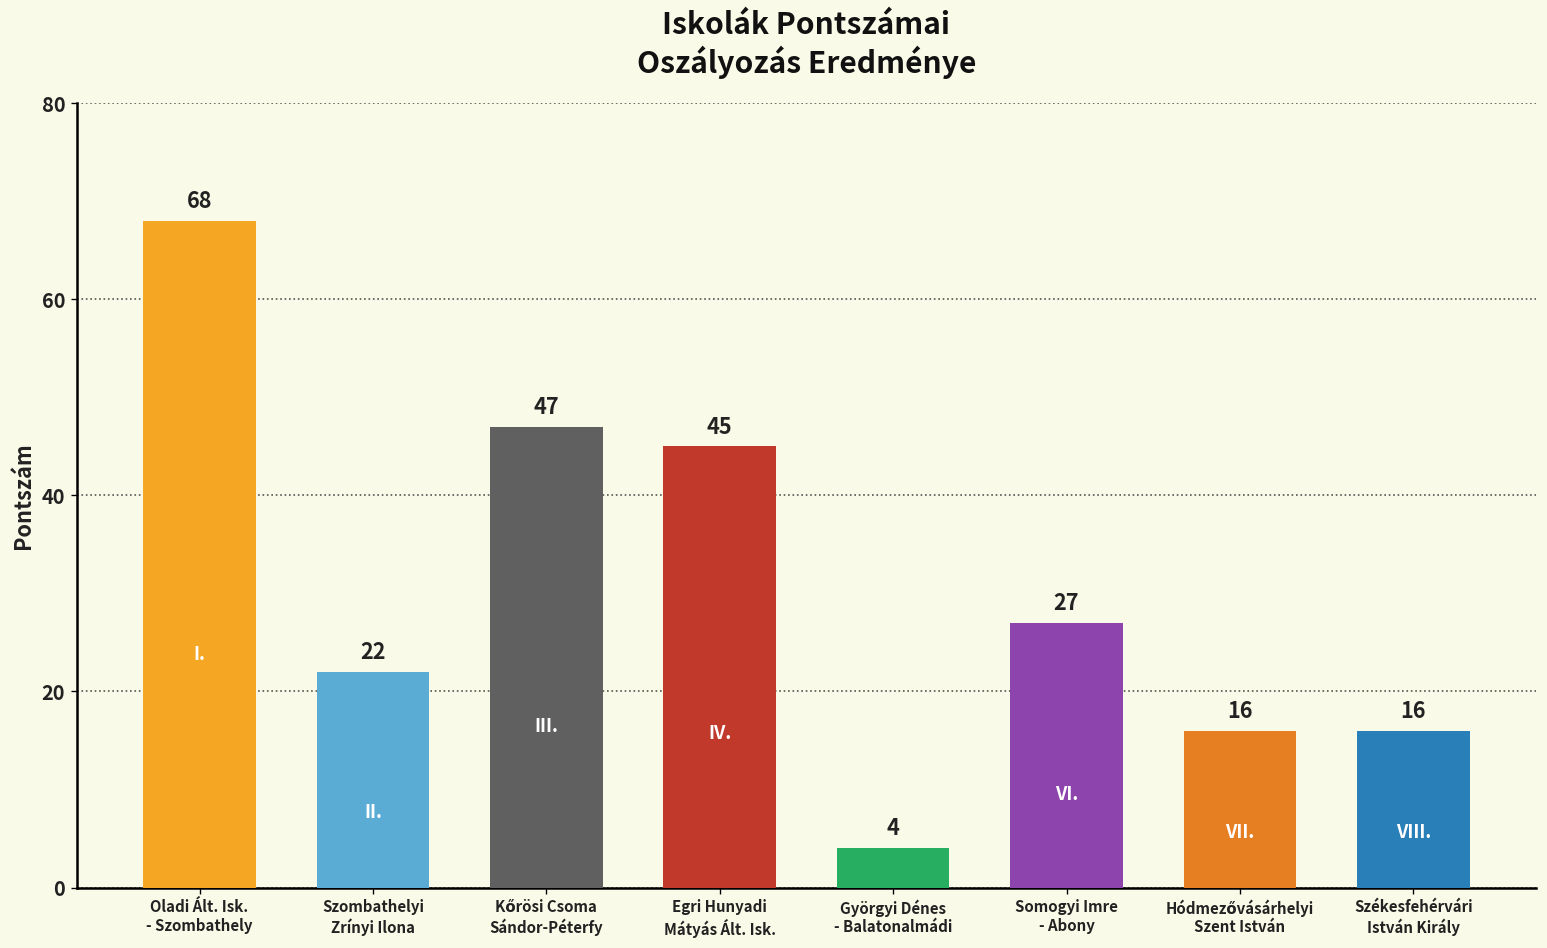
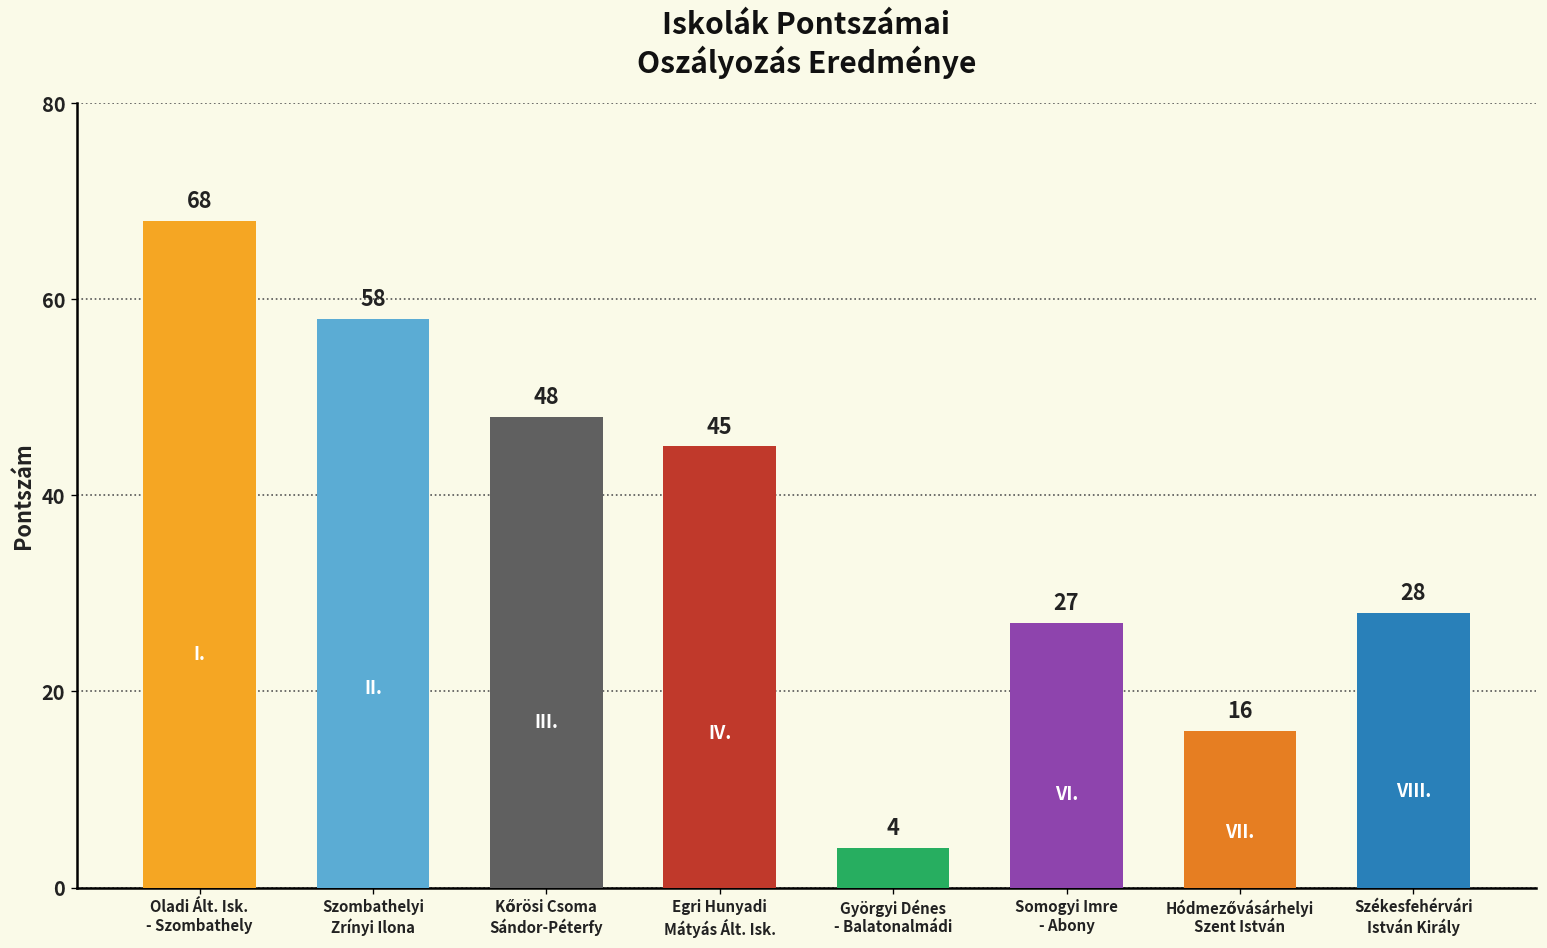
  {
    "Oladi Ált. Isk. - Szombathely": 68,
-   "Szombathelyi Zrínyi Ilona": 22,
-   "Kőrösi Csoma Sándor-Péterfy": 47,
+   "Szombathelyi Zrínyi Ilona": 58,
+   "Kőrösi Csoma Sándor-Péterfy": 48,
    "Egri Hunyadi Mátyás Ált. Isk.": 45,
    "Györgyi Dénes - Balatonalmádi": 4,
    "Somogyi Imre - Abony": 27,
    "Hódmezővásárhelyi Szent István": 16,
-   "Székesfehérvári István Király": 16
+   "Székesfehérvári István Király": 28
  }
